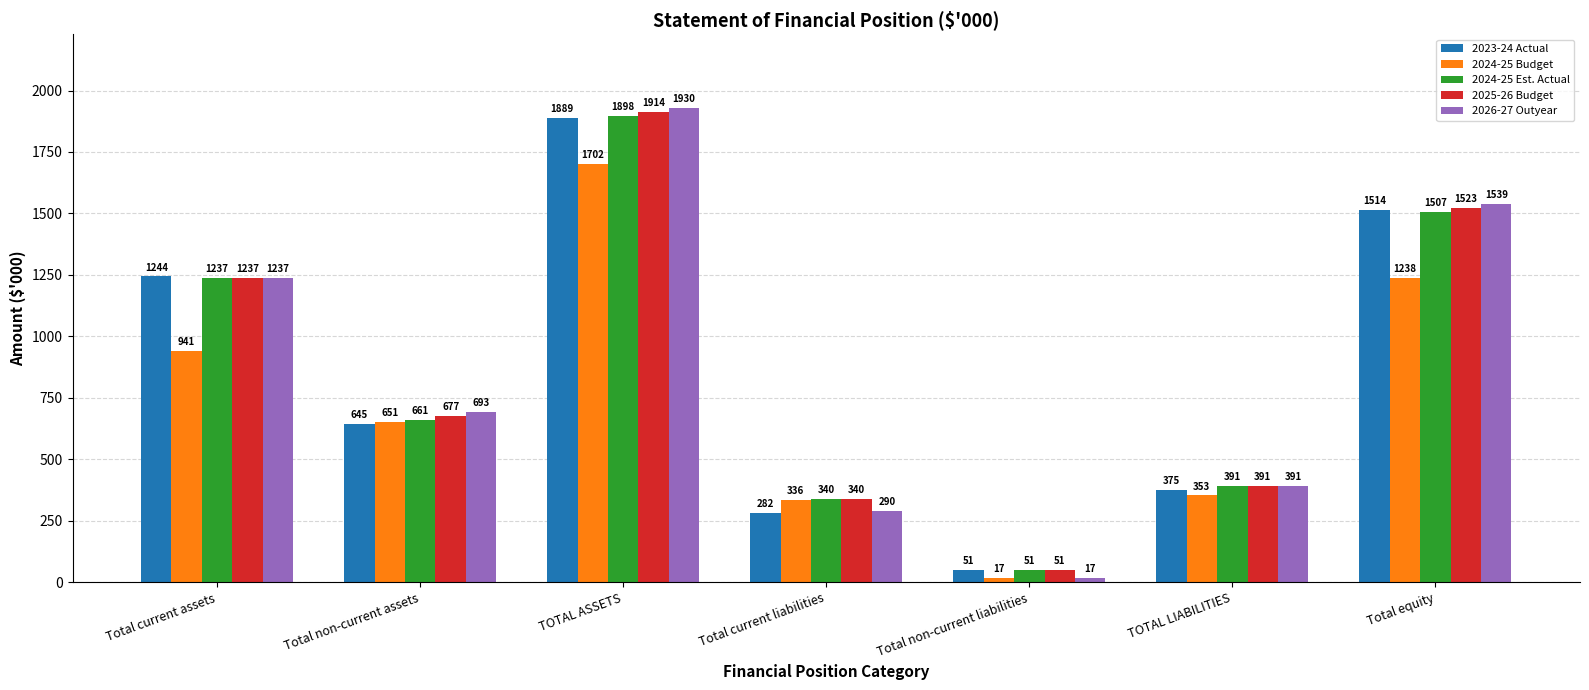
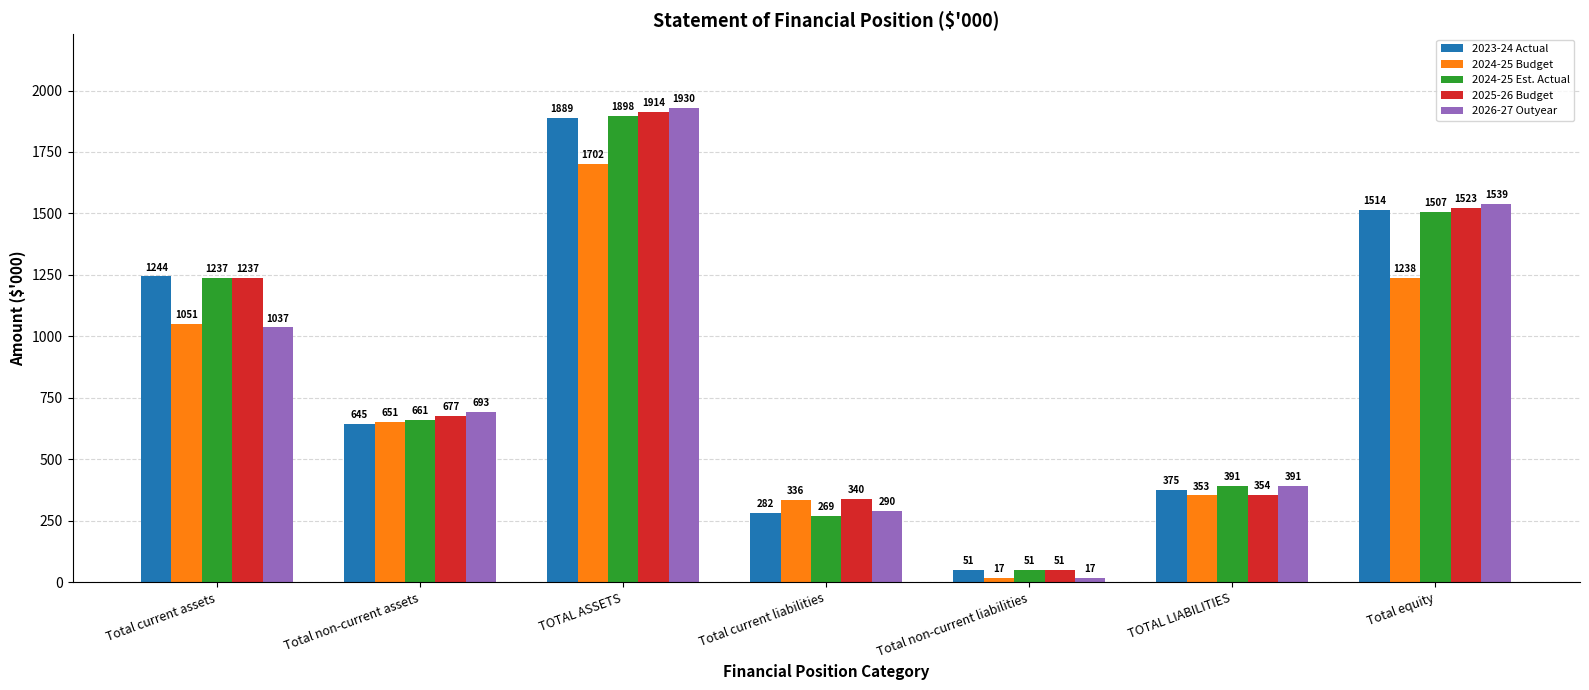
  {
    "2023-24 Actual": {
      "Total current assets": 1244,
      "Total non-current assets": 645,
      "TOTAL ASSETS": 1889,
      "Total current liabilities": 282,
      "Total non-current liabilities": 51,
      "TOTAL LIABILITIES": 375,
      "Total equity": 1514
    },
    "2024-25 Budget": {
-     "Total current assets": 941,
+     "Total current assets": 1051,
      "Total non-current assets": 651,
      "TOTAL ASSETS": 1702,
      "Total current liabilities": 336,
      "Total non-current liabilities": 17,
      "TOTAL LIABILITIES": 353,
      "Total equity": 1238
    },
    "2024-25 Est. Actual": {
      "Total current assets": 1237,
      "Total non-current assets": 661,
      "TOTAL ASSETS": 1898,
-     "Total current liabilities": 340,
+     "Total current liabilities": 269,
      "Total non-current liabilities": 51,
      "TOTAL LIABILITIES": 391,
      "Total equity": 1507
    },
    "2025-26 Budget": {
      "Total current assets": 1237,
      "Total non-current assets": 677,
      "TOTAL ASSETS": 1914,
      "Total current liabilities": 340,
      "Total non-current liabilities": 51,
-     "TOTAL LIABILITIES": 391,
+     "TOTAL LIABILITIES": 354,
      "Total equity": 1523
    },
    "2026-27 Outyear": {
-     "Total current assets": 1237,
+     "Total current assets": 1037,
      "Total non-current assets": 693,
      "TOTAL ASSETS": 1930,
      "Total current liabilities": 290,
      "Total non-current liabilities": 17,
      "TOTAL LIABILITIES": 391,
      "Total equity": 1539
    }
  }
